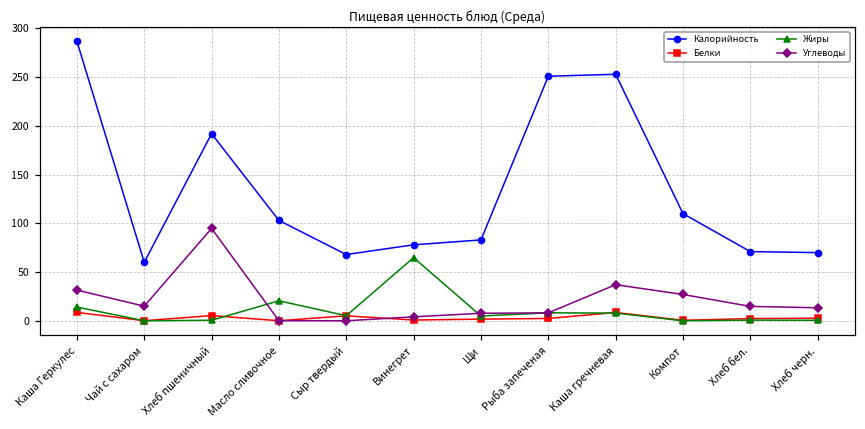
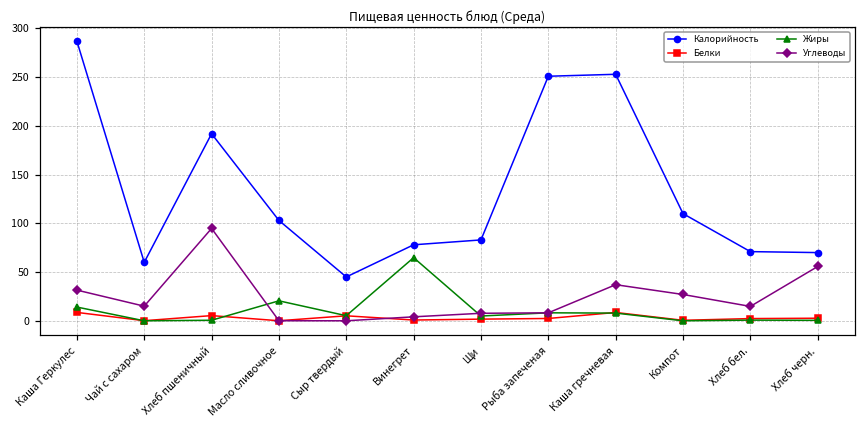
  {
    "Калорийность": {
      "Каша Геркулес": 290,
      "Чай с сахаром": 60,
      "Хлеб пшеничный": 190,
      "Масло сливочное": 100,
-     "Сыр твердый": 70,
+     "Сыр твердый": 50,
      "Винегрет": 80,
      "Щи": 80,
      "Рыба запеченая": 250,
      "Каша гречневая": 250,
      "Компот": 110,
      "Хлеб бел.": 70,
      "Хлеб черн.": 70
    },
    "Белки": {
      "Каша Геркулес": 10,
      "Хлеб пшеничный": 10,
      "Винегрет": 0,
      "Щи": 0,
      "Рыба запеченая": 0
    },
    "Жиры": {
      "Каша Геркулес": 10,
      "Хлеб пшеничный": 0,
      "Масло сливочное": 20,
      "Винегрет": 60
    },
    "Углеводы": {
      "Каша Геркулес": 30,
      "Чай с сахаром": 20,
      "Хлеб пшеничный": 90,
      "Сыр твердый": 0,
      "Винегрет": 0,
      "Каша гречневая": 40,
      "Компот": 30,
      "Хлеб бел.": 10,
-     "Хлеб черн.": 10
+     "Хлеб черн.": 60
    }
  }
